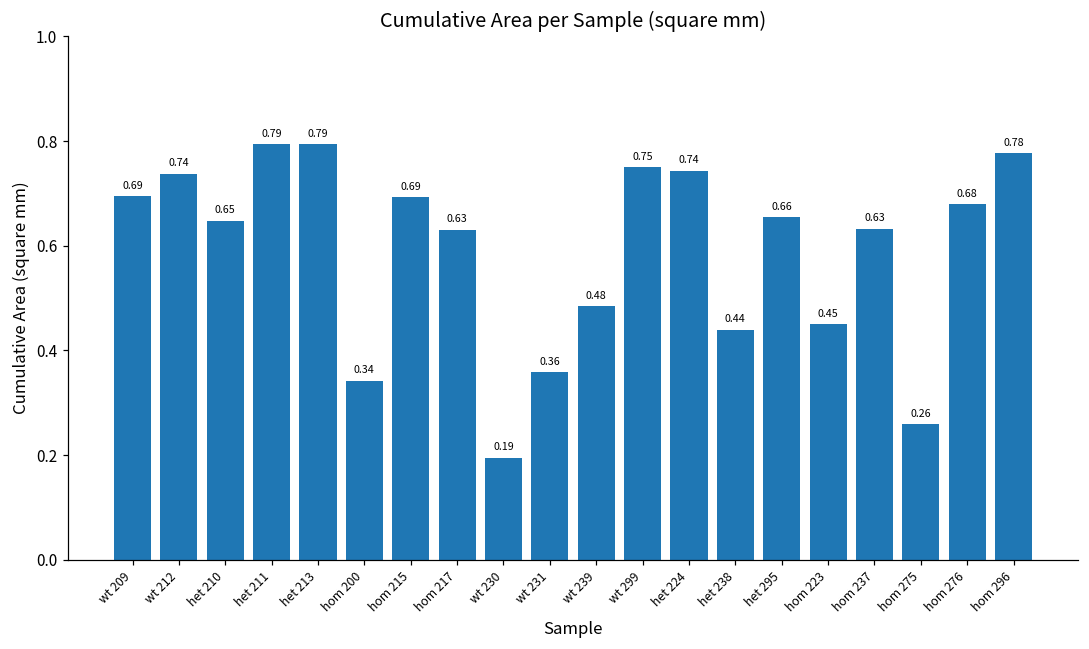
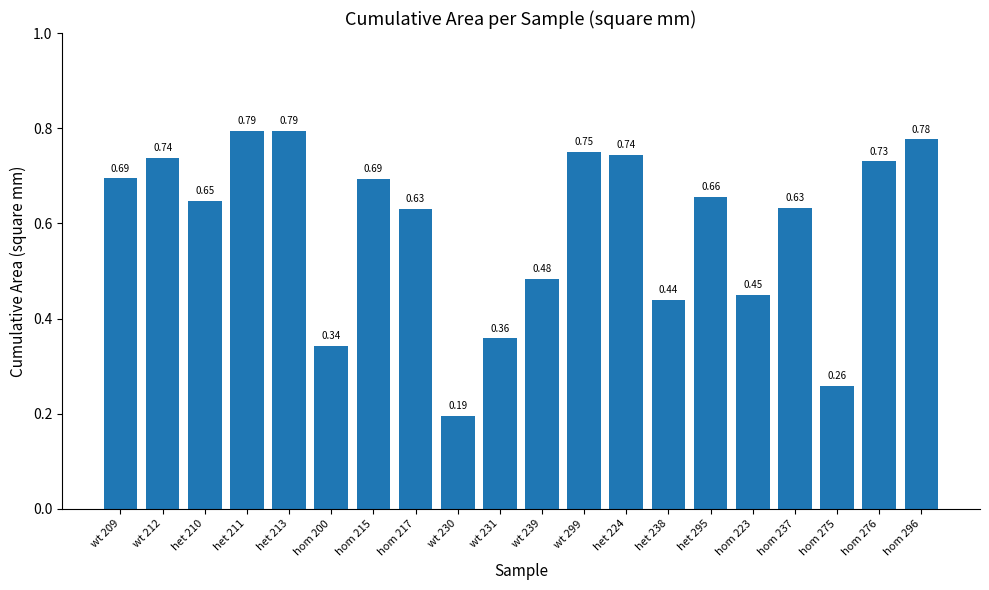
  {
    "wt 209": 0.69,
    "wt 212": 0.74,
    "het 210": 0.65,
    "het 211": 0.79,
    "het 213": 0.79,
    "hom 200": 0.34,
    "hom 215": 0.69,
    "hom 217": 0.63,
    "wt 230": 0.19,
    "wt 231": 0.36,
    "wt 239": 0.48,
    "wt 299": 0.75,
    "het 224": 0.74,
    "het 238": 0.44,
    "het 295": 0.66,
    "hom 223": 0.45,
    "hom 237": 0.63,
    "hom 275": 0.26,
-   "hom 276": 0.68,
+   "hom 276": 0.73,
    "hom 296": 0.78
  }
